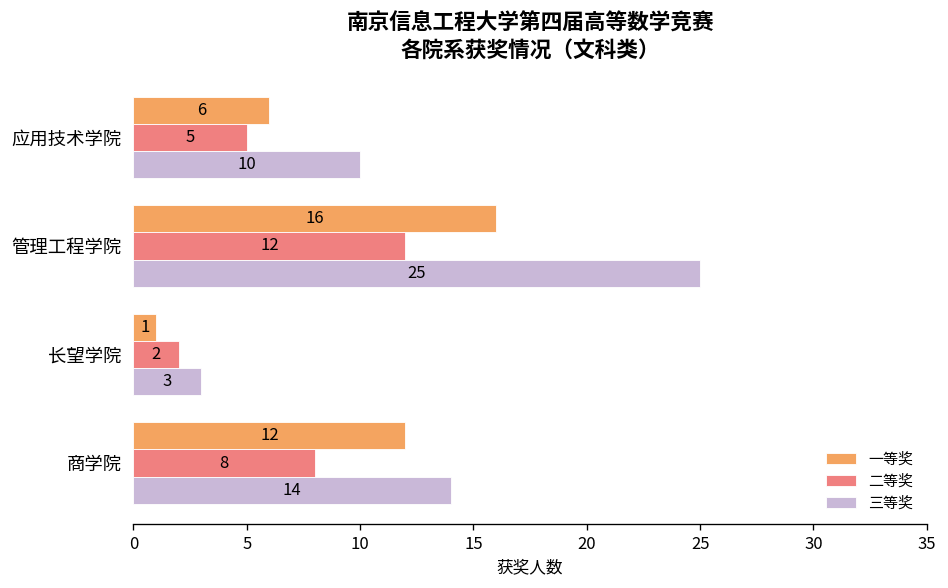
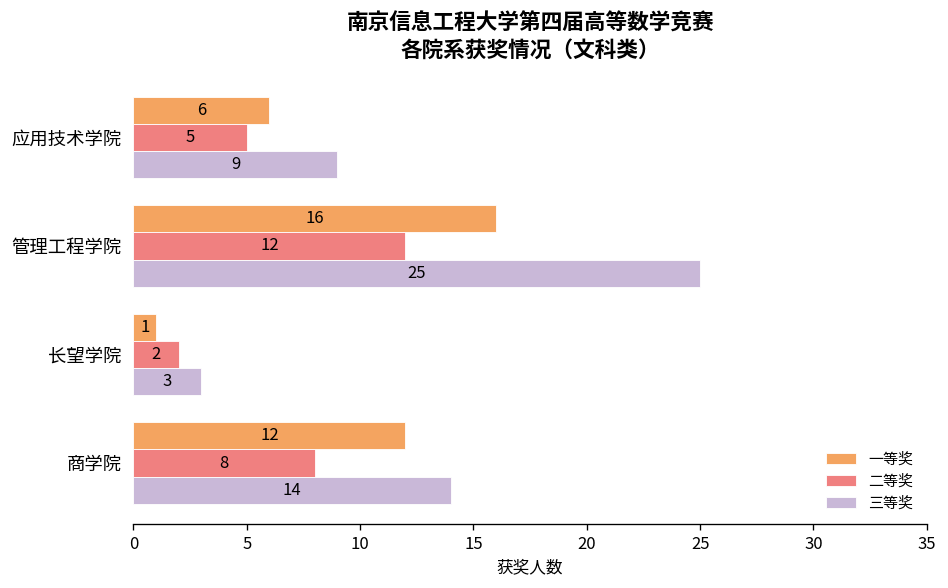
  {
    "三等奖": {
-     "应用技术学院": 10,
+     "应用技术学院": 9,
      "管理工程学院": 25,
      "长望学院": 3,
      "商学院": 14
    }
  }
